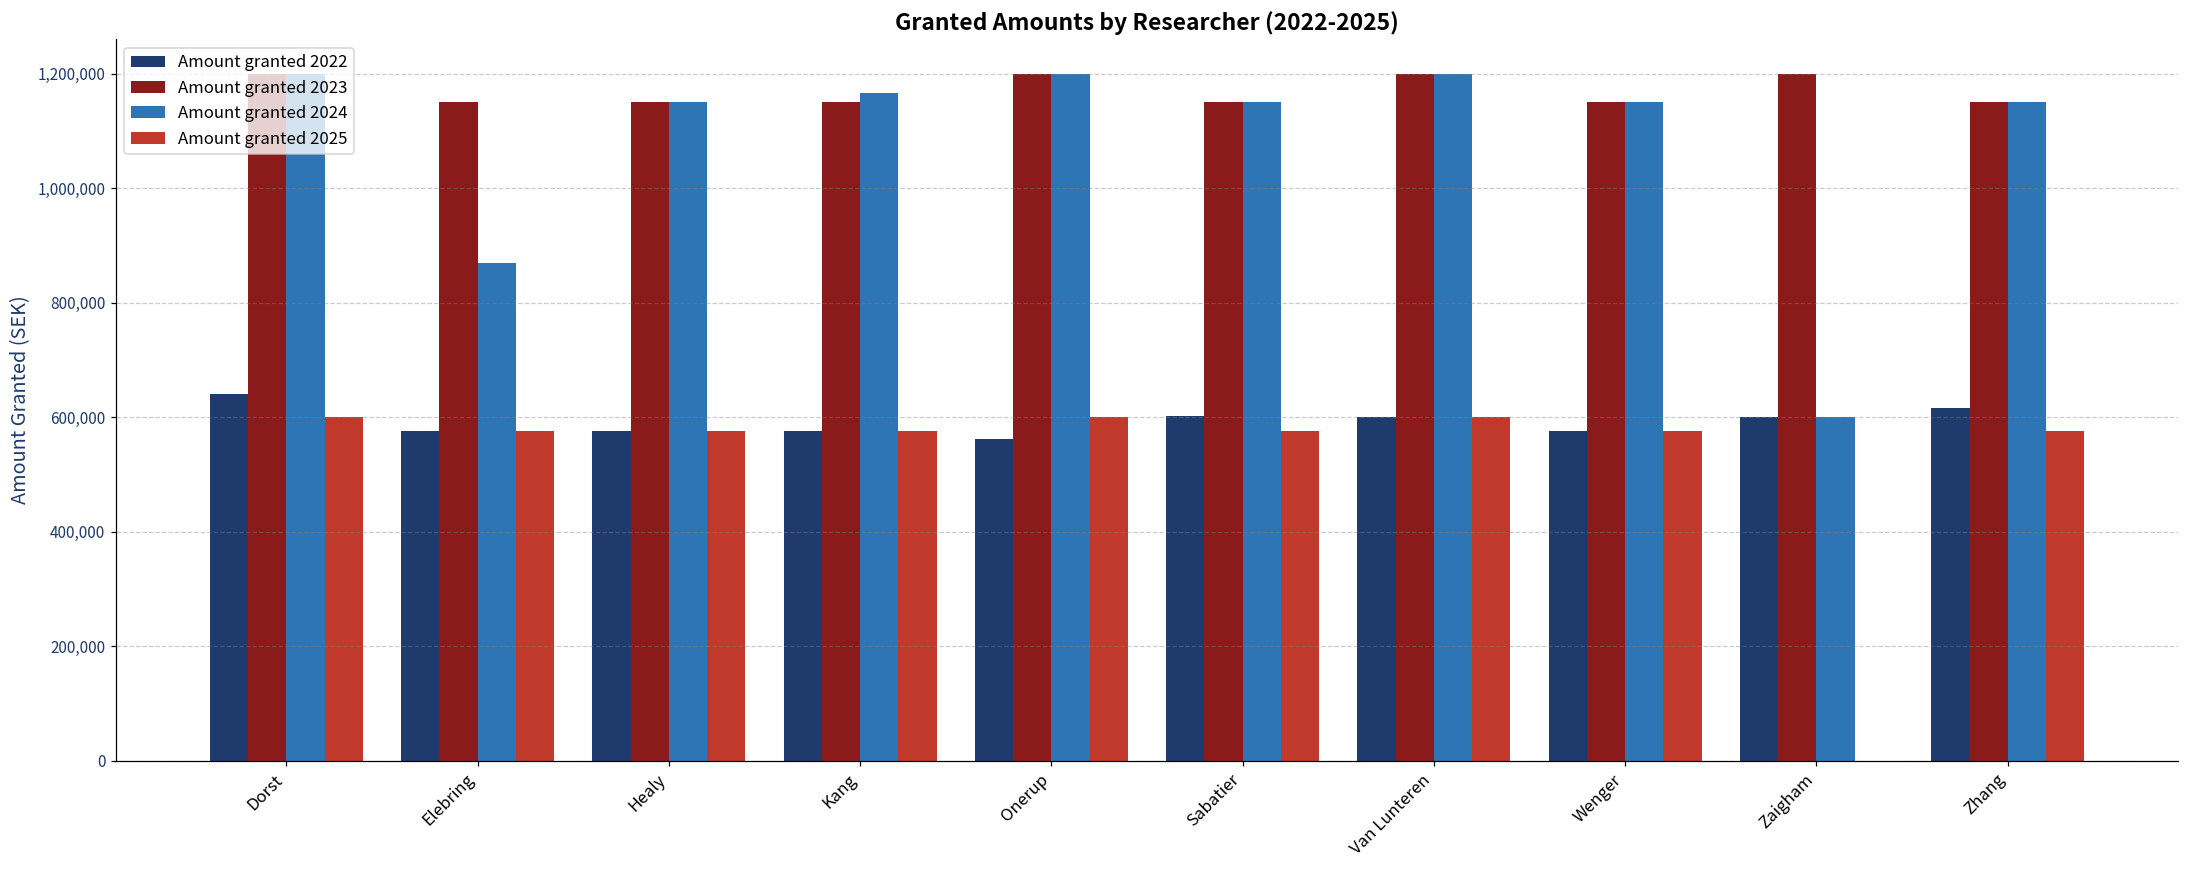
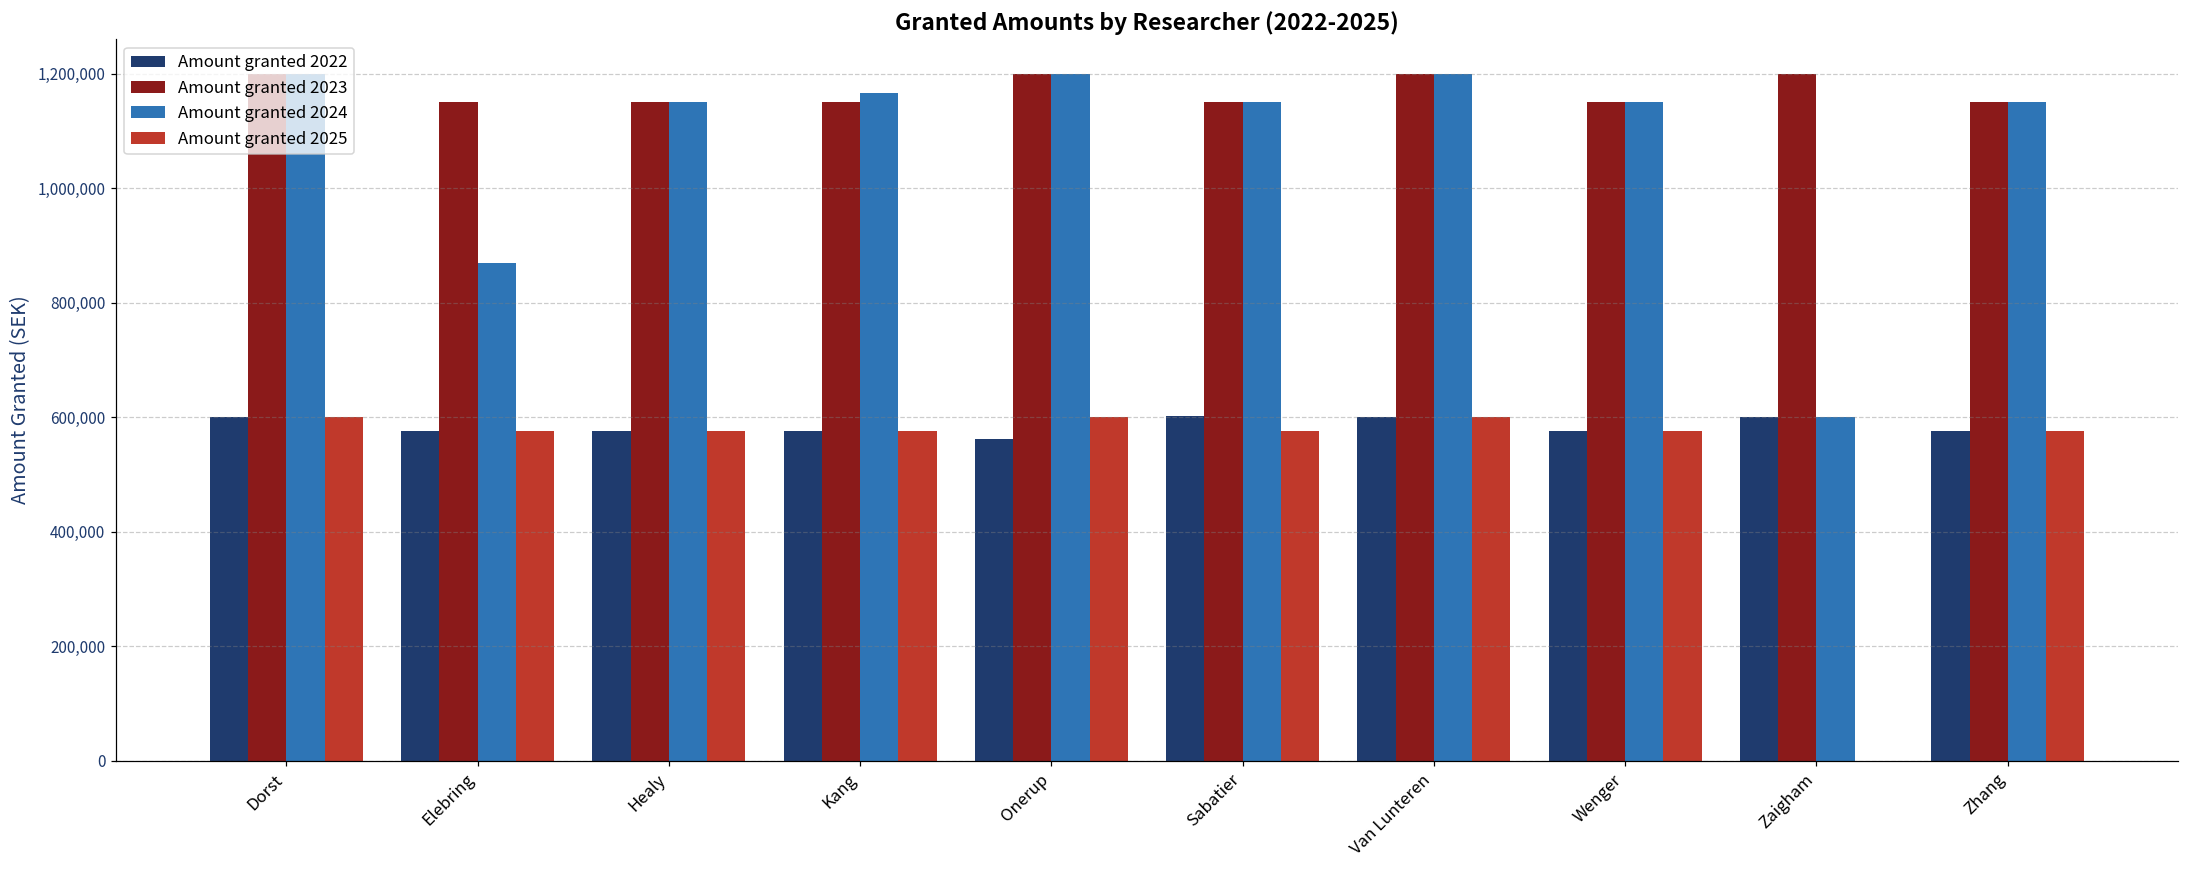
  {
    "Amount granted 2022": {
-     "Dorst": "640,000",
+     "Dorst": "600,000",
      "Elebring": "580,000",
      "Healy": "580,000",
      "Kang": "580,000",
      "Onerup": "560,000",
      "Sabatier": "600,000",
      "Van Lunteren": "600,000",
      "Wenger": "580,000",
      "Zaigham": "600,000",
-     "Zhang": "620,000"
+     "Zhang": "580,000"
    },
    "Amount granted 2023": {
      "Elebring": "1,150,000",
      "Healy": "1,150,000",
      "Kang": "1,150,000",
      "Onerup": "1,200,000",
      "Sabatier": "1,150,000",
      "Van Lunteren": "1,200,000",
      "Wenger": "1,150,000",
      "Zaigham": "1,200,000",
      "Zhang": "1,150,000"
    },
    "Amount granted 2024": {
      "Elebring": "870,000",
      "Healy": "1,150,000",
      "Kang": "1,170,000",
      "Onerup": "1,200,000",
      "Sabatier": "1,150,000",
      "Van Lunteren": "1,200,000",
      "Wenger": "1,150,000",
      "Zaigham": "600,000",
      "Zhang": "1,150,000"
    },
    "Amount granted 2025": {
      "Dorst": "600,000",
      "Elebring": "580,000",
      "Healy": "580,000",
      "Kang": "580,000",
      "Onerup": "600,000",
      "Sabatier": "580,000",
      "Van Lunteren": "600,000",
      "Wenger": "580,000",
      "Zaigham": "0",
      "Zhang": "580,000"
    }
  }
